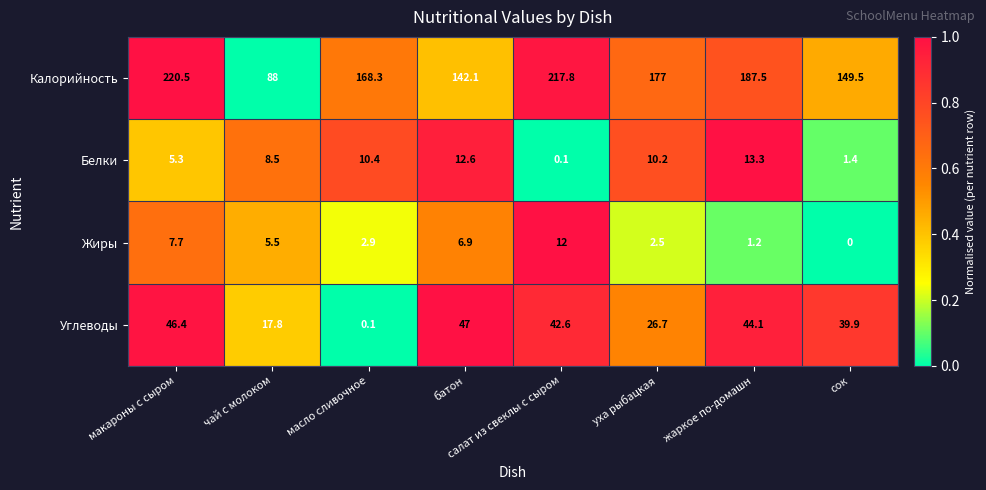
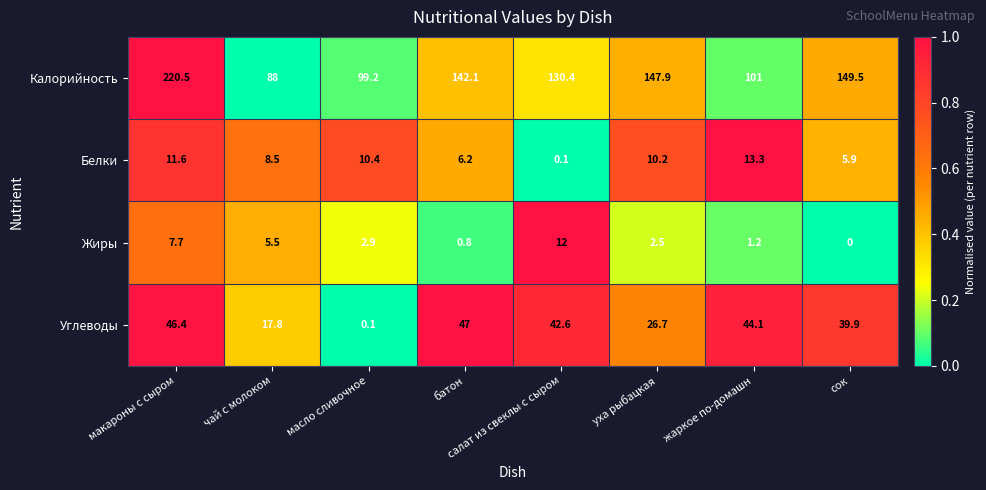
  {
    "Калорийность": {
      "макароны с сыром": 220.5,
      "чай с молоком": 88,
-     "масло сливочное": 168.3,
+     "масло сливочное": 99.2,
      "батон": 142.1,
-     "салат из свеклы с сыром": 217.8,
-     "уха рыбацкая": 177,
-     "жаркое по-домашн": 187.5,
+     "салат из свеклы с сыром": 130.4,
+     "уха рыбацкая": 147.9,
+     "жаркое по-домашн": 101,
      "сок": 149.5
    },
    "Белки": {
-     "макароны с сыром": 5.3,
+     "макароны с сыром": 11.6,
      "чай с молоком": 8.5,
      "масло сливочное": 10.4,
-     "батон": 12.6,
+     "батон": 6.2,
      "салат из свеклы с сыром": 0.1,
      "уха рыбацкая": 10.2,
      "жаркое по-домашн": 13.3,
-     "сок": 1.4
+     "сок": 5.9
    },
    "Жиры": {
      "макароны с сыром": 7.7,
      "чай с молоком": 5.5,
      "масло сливочное": 2.9,
-     "батон": 6.9,
+     "батон": 0.8,
      "салат из свеклы с сыром": 12,
      "уха рыбацкая": 2.5,
      "жаркое по-домашн": 1.2,
      "сок": 0
    },
    "Углеводы": {
      "макароны с сыром": 46.4,
      "чай с молоком": 17.8,
      "масло сливочное": 0.1,
      "батон": 47,
      "салат из свеклы с сыром": 42.6,
      "уха рыбацкая": 26.7,
      "жаркое по-домашн": 44.1,
      "сок": 39.9
    }
  }
